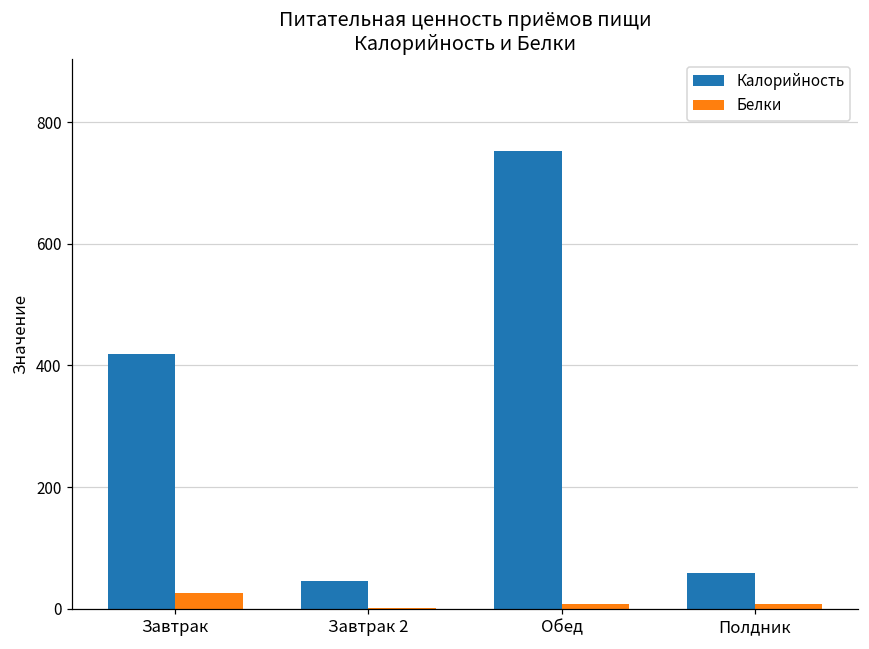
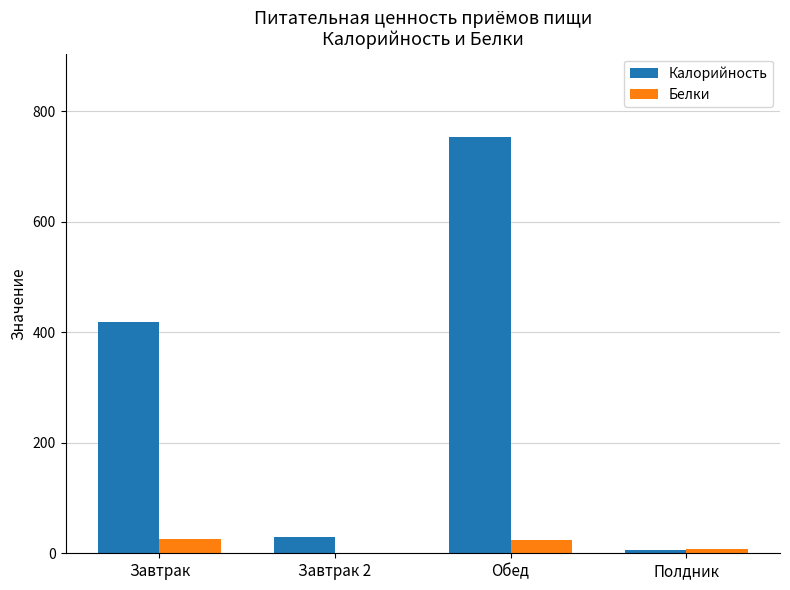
  {
    "Калорийность": {
      "Завтрак": 420,
-     "Завтрак 2": 50,
+     "Завтрак 2": 30,
      "Обед": 750,
-     "Полдник": 60
+     "Полдник": 10
    },
    "Белки": {
      "Завтрак": 30,
-     "Обед": 10,
+     "Обед": 20,
      "Полдник": 10
    }
  }
